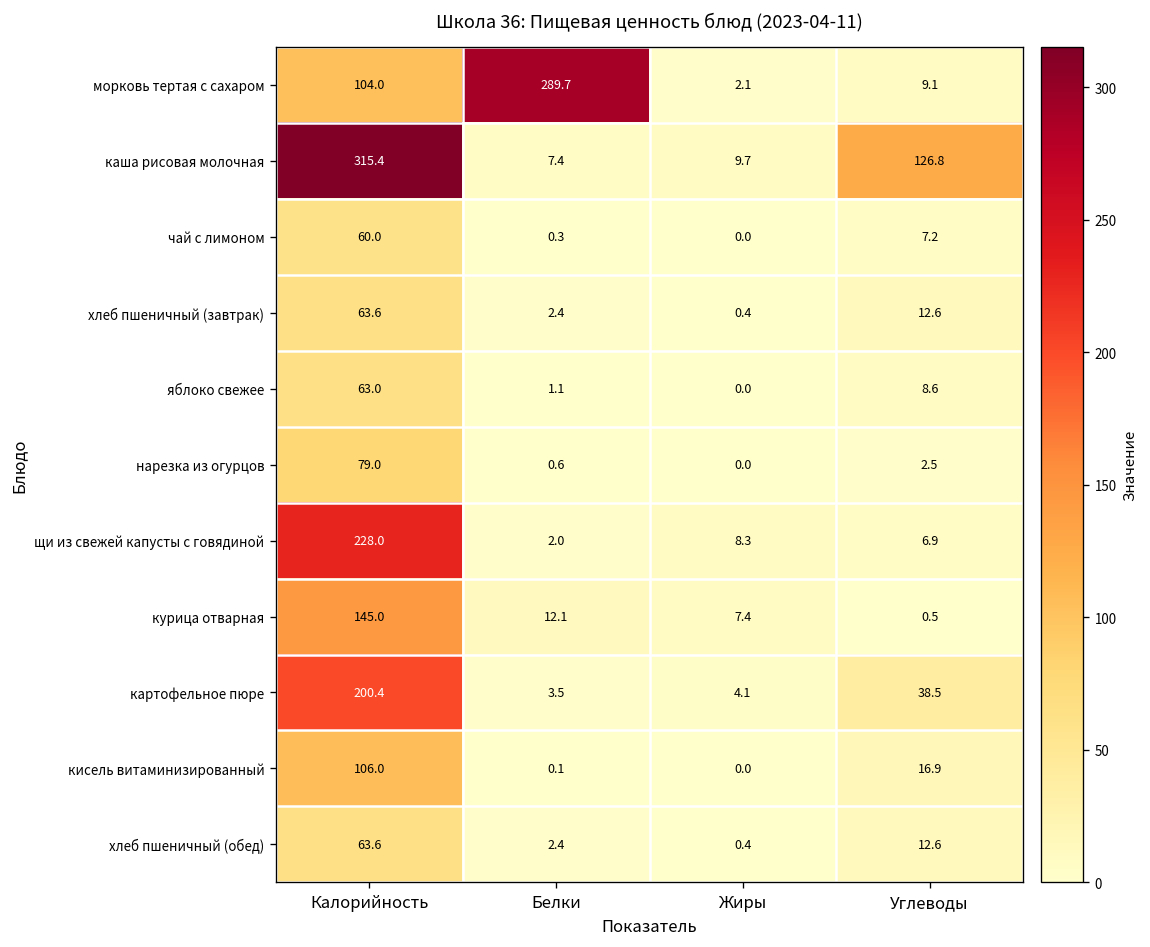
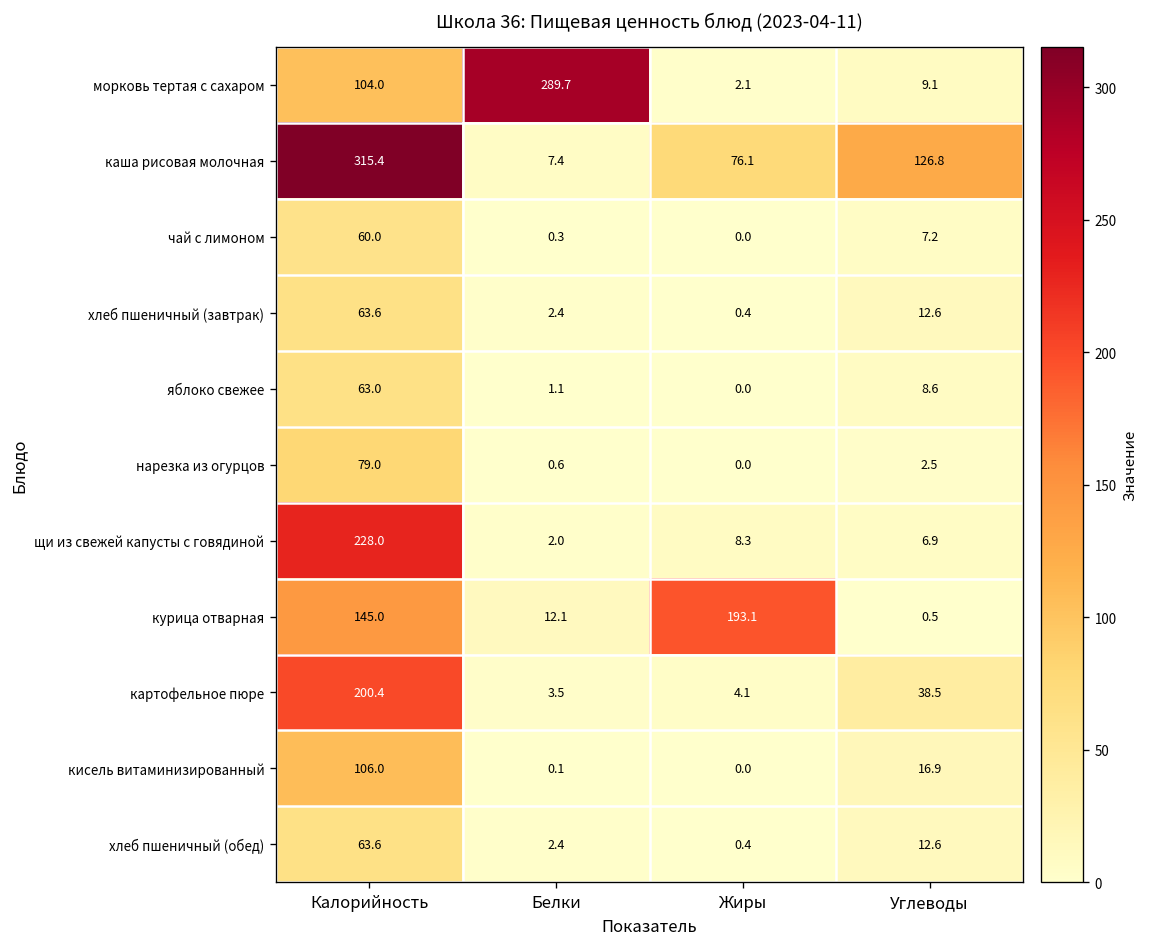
  {
    "морковь тертая с сахаром": {
      "Калорийность": 104.0,
      "Белки": 289.7,
      "Жиры": 2.1,
      "Углеводы": 9.1
    },
    "каша рисовая молочная": {
      "Калорийность": 315.4,
      "Белки": 7.4,
-     "Жиры": 9.7,
+     "Жиры": 76.1,
      "Углеводы": 126.8
    },
    "чай с лимоном": {
      "Калорийность": 60.0,
      "Белки": 0.3,
      "Жиры": 0.0,
      "Углеводы": 7.2
    },
    "хлеб пшеничный (завтрак)": {
      "Калорийность": 63.6,
      "Белки": 2.4,
      "Жиры": 0.4,
      "Углеводы": 12.6
    },
    "яблоко свежее": {
      "Калорийность": 63.0,
      "Белки": 1.1,
      "Жиры": 0.0,
      "Углеводы": 8.6
    },
    "нарезка из огурцов": {
      "Калорийность": 79.0,
      "Белки": 0.6,
      "Жиры": 0.0,
      "Углеводы": 2.5
    },
    "щи из свежей капусты с говядиной": {
      "Калорийность": 228.0,
      "Белки": 2.0,
      "Жиры": 8.3,
      "Углеводы": 6.9
    },
    "курица отварная": {
      "Калорийность": 145.0,
      "Белки": 12.1,
-     "Жиры": 7.4,
+     "Жиры": 193.1,
      "Углеводы": 0.5
    },
    "картофельное пюре": {
      "Калорийность": 200.4,
      "Белки": 3.5,
      "Жиры": 4.1,
      "Углеводы": 38.5
    },
    "кисель витаминизированный": {
      "Калорийность": 106.0,
      "Белки": 0.1,
      "Жиры": 0.0,
      "Углеводы": 16.9
    },
    "хлеб пшеничный (обед)": {
      "Калорийность": 63.6,
      "Белки": 2.4,
      "Жиры": 0.4,
      "Углеводы": 12.6
    }
  }
